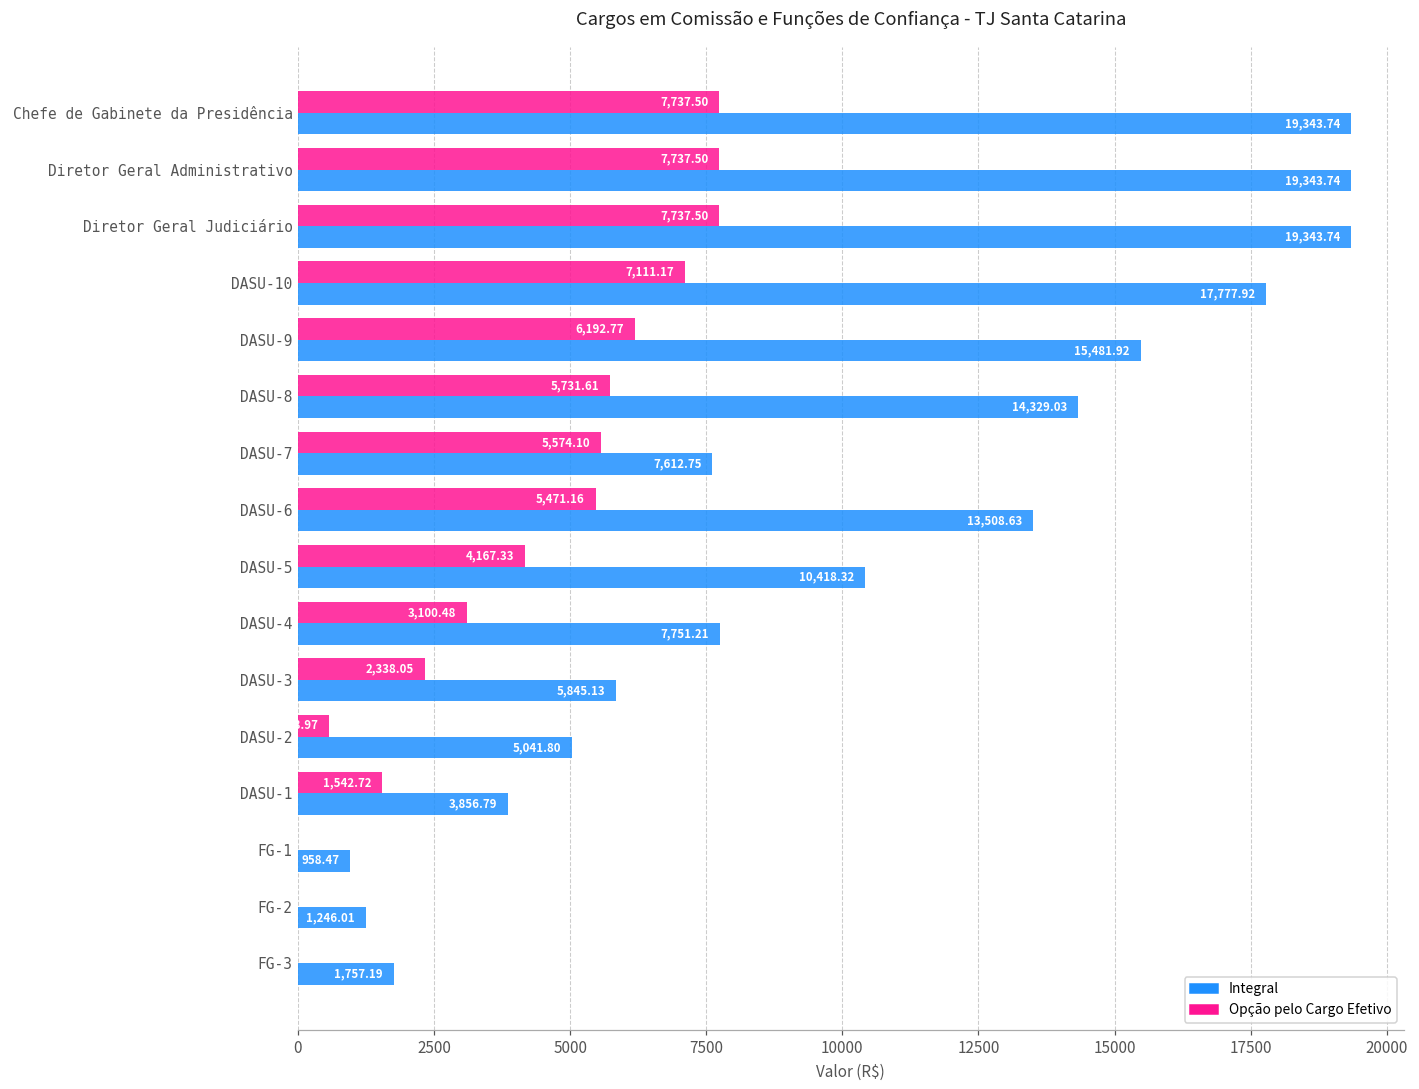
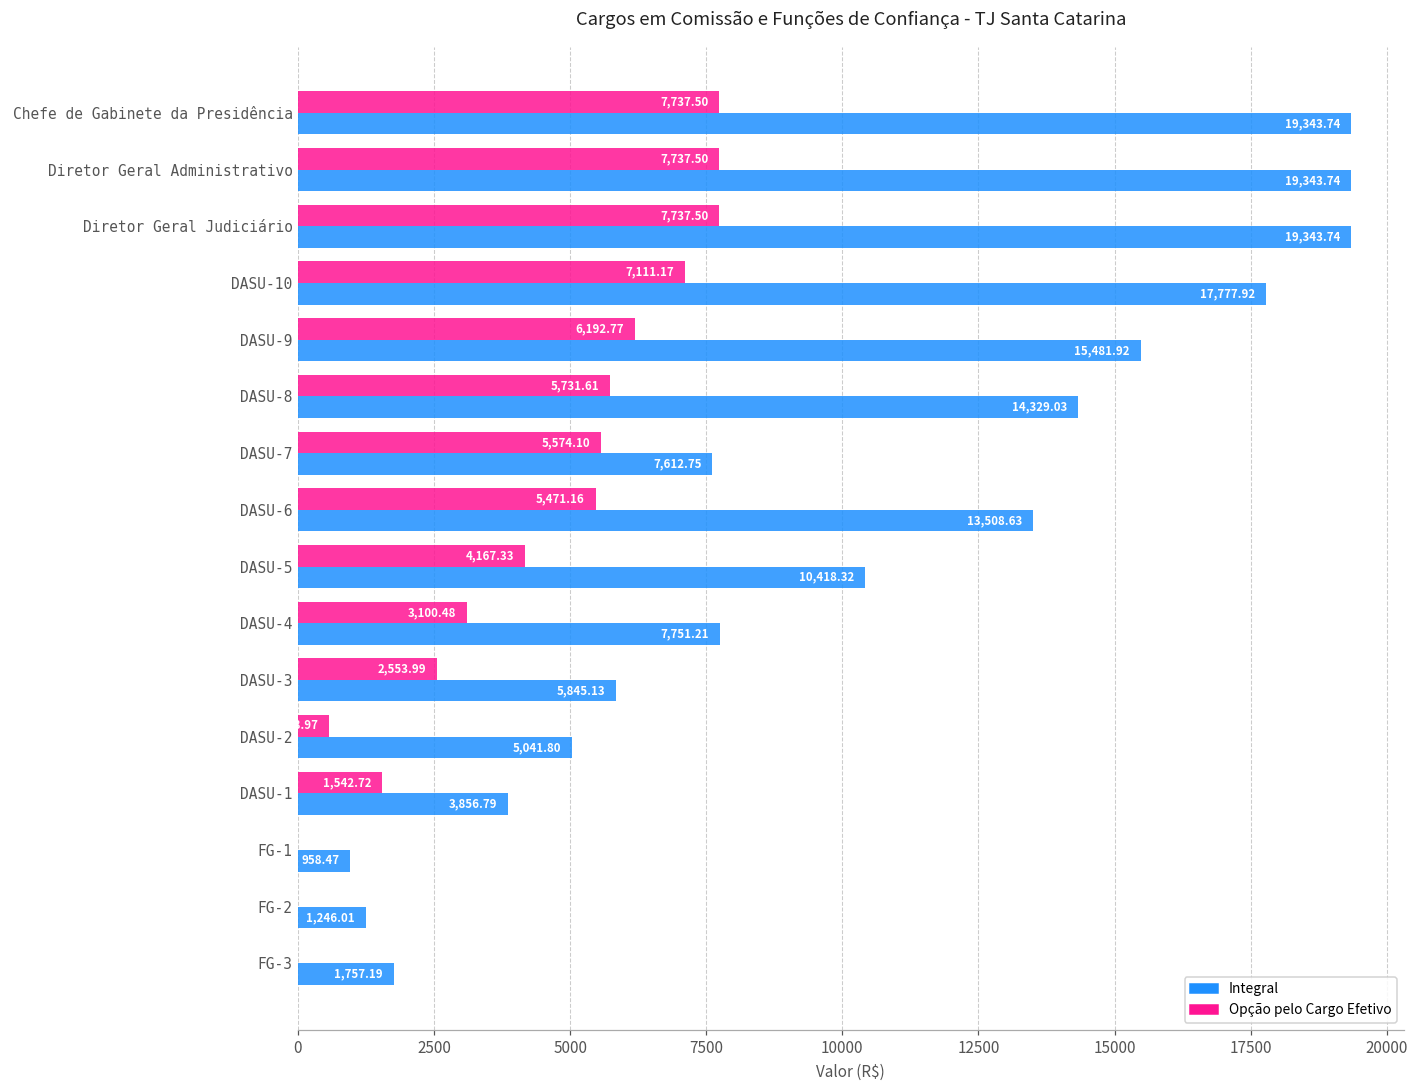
  {
    "Integral": {
      "Chefe de Gabinete da Presidência": "19,343.74",
      "Diretor Geral Administrativo": "19,343.74",
      "Diretor Geral Judiciário": "19,343.74",
      "DASU-10": "17,777.92",
      "DASU-9": "15,481.92",
      "DASU-8": "14,329.03",
      "DASU-7": "7,612.75",
      "DASU-6": "13,508.63",
      "DASU-5": "10,418.32",
      "DASU-4": "7,751.21",
      "DASU-3": "5,845.13",
      "DASU-2": "5,041.80",
      "DASU-1": "3,856.79",
      "FG-1": "958.47",
      "FG-2": "1,246.01",
      "FG-3": "1,757.19"
    },
    "Opção pelo Cargo Efetivo": {
      "Chefe de Gabinete da Presidência": "7,737.50",
      "Diretor Geral Administrativo": "7,737.50",
      "Diretor Geral Judiciário": "7,737.50",
      "DASU-10": "7,111.17",
      "DASU-9": "6,192.77",
      "DASU-8": "5,731.61",
      "DASU-7": "5,574.10",
      "DASU-6": "5,471.16",
      "DASU-5": "4,167.33",
      "DASU-4": "3,100.48",
-     "DASU-3": "2,338.05",
+     "DASU-3": "2,553.99",
      "DASU-2": "578.97",
      "DASU-1": "1,542.72"
    }
  }
